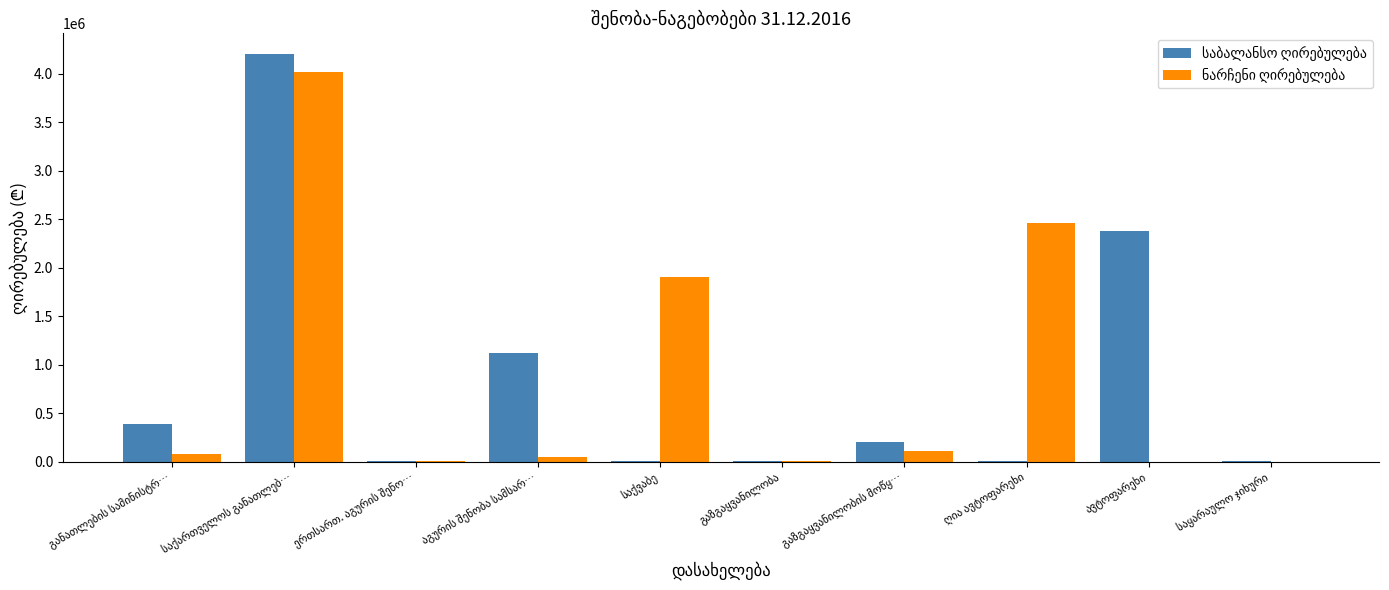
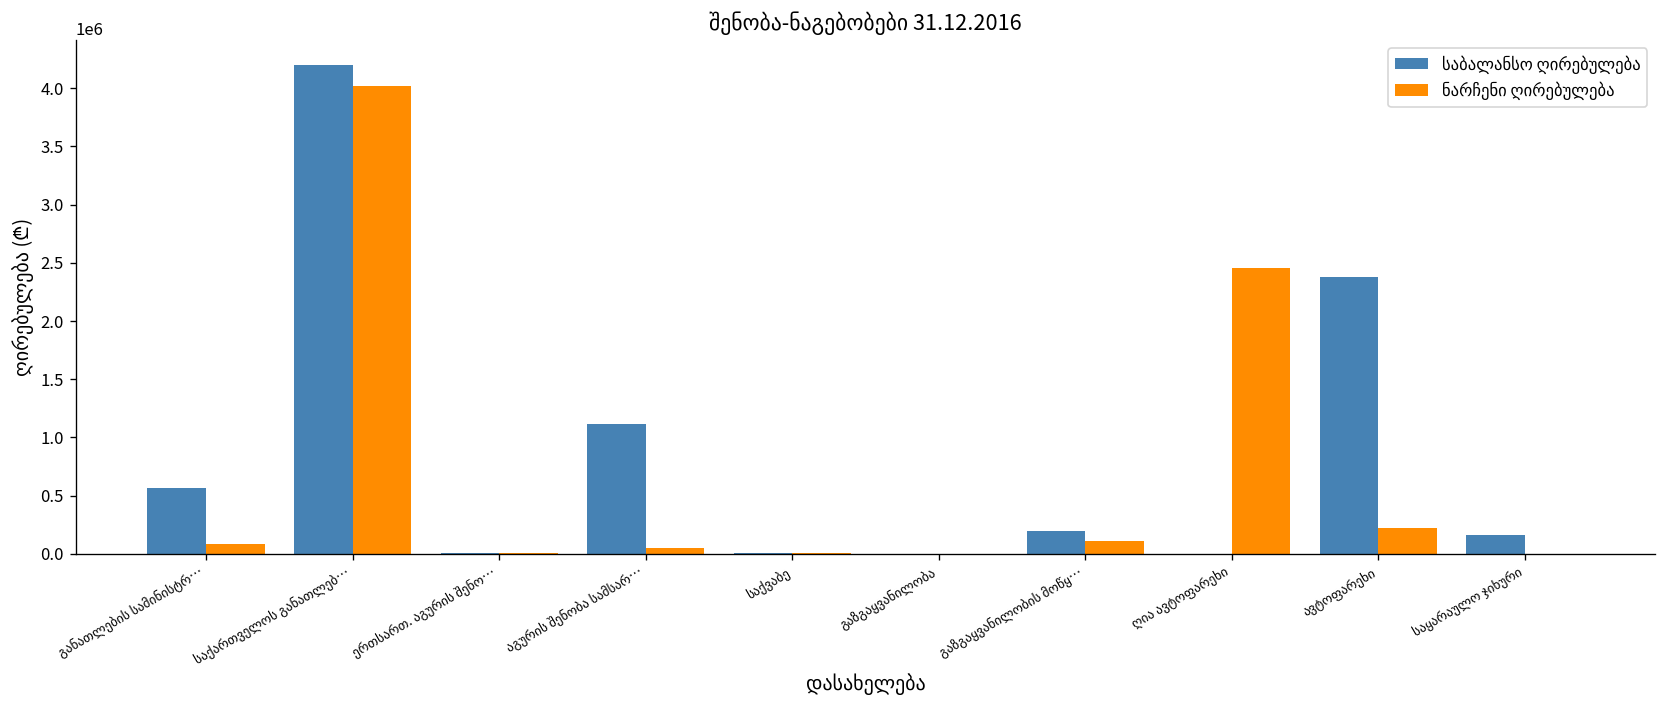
  {
    "საბალანსო ღირებულება": {
-     "განათლების სამინისტრ…": 400000,
+     "განათლების სამინისტრ…": 600000,
      "საქართველოს განათლებ…": 4200000,
      "აგურის შენობა სამსარ…": 1100000,
      "გაზგაყვანილობის მოწყ…": 200000,
      "ავტოფარეხი": 2400000,
-     "საყარაულო ჯიხური": 0
+     "საყარაულო ჯიხური": 200000
    },
    "ნარჩენი ღირებულება": {
      "განათლების სამინისტრ…": 100000,
      "საქართველოს განათლებ…": 4000000,
      "აგურის შენობა სამსარ…": 0,
-     "საქვაბე": 1900000,
+     "საქვაბე": 0,
      "გაზგაყვანილობის მოწყ…": 100000,
      "ღია ავტოფარეხი": 2500000,
-     "ავტოფარეხი": 0,
+     "ავტოფარეხი": 200000,
      "საყარაულო ჯიხური": 0
    }
  }
